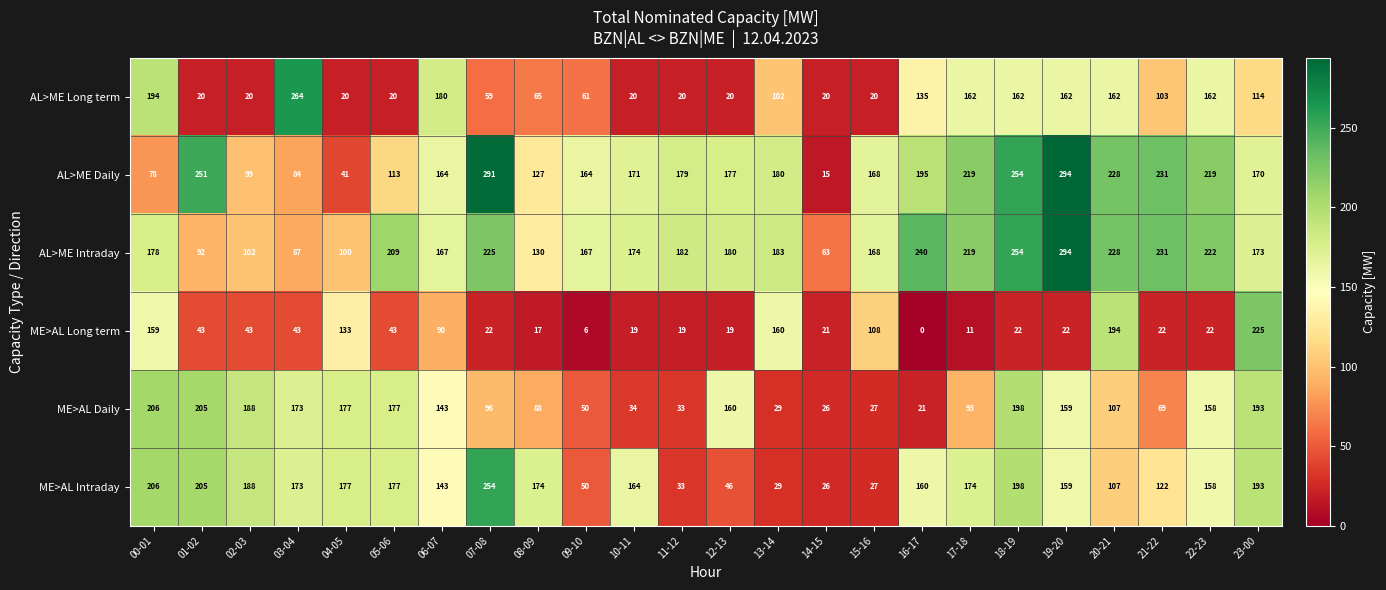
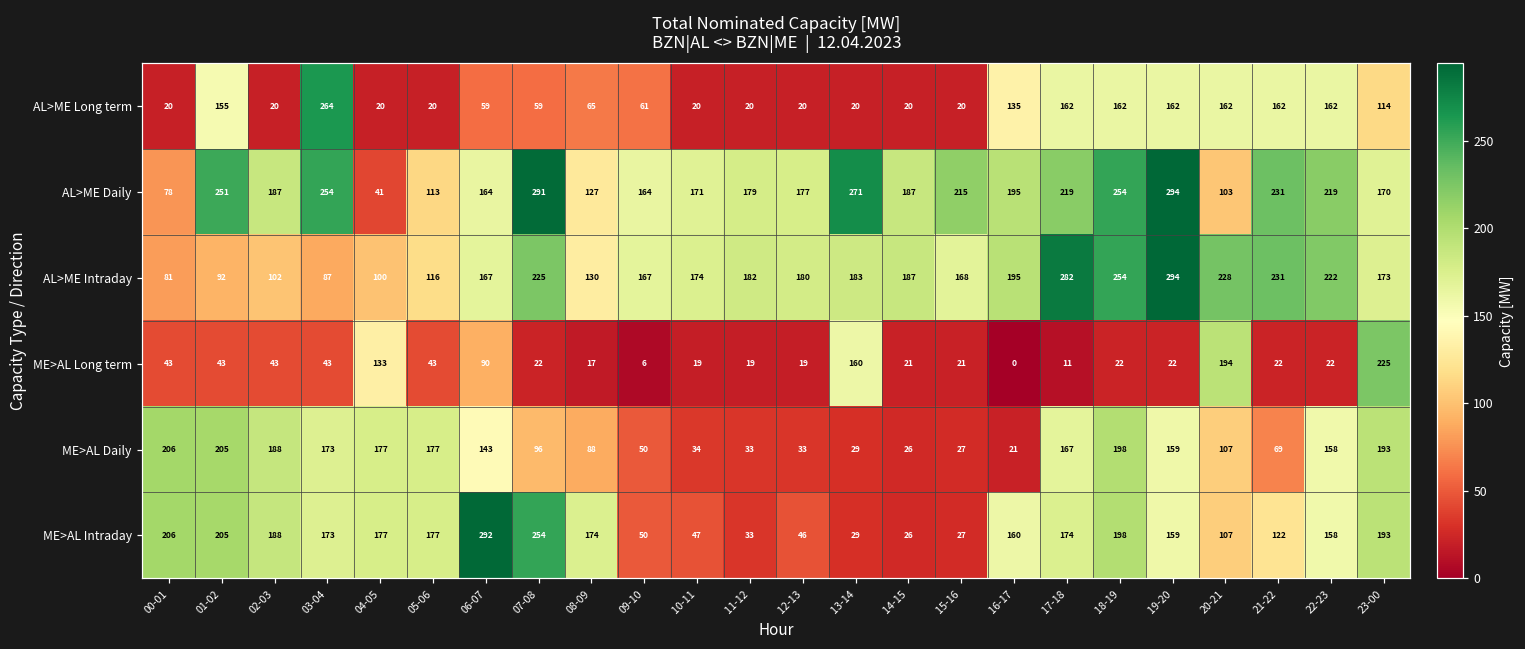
  {
    "AL>ME Long term": {
-     "00-01": 194,
-     "01-02": 20,
+     "00-01": 20,
+     "01-02": 155,
      "02-03": 20,
      "03-04": 264,
      "04-05": 20,
      "05-06": 20,
-     "06-07": 180,
+     "06-07": 59,
      "07-08": 59,
      "08-09": 65,
      "09-10": 61,
      "10-11": 20,
      "11-12": 20,
      "12-13": 20,
-     "13-14": 102,
+     "13-14": 20,
      "14-15": 20,
      "15-16": 20,
      "16-17": 135,
      "17-18": 162,
      "18-19": 162,
      "19-20": 162,
      "20-21": 162,
-     "21-22": 103,
+     "21-22": 162,
      "22-23": 162,
      "23-00": 114
    },
    "AL>ME Daily": {
      "00-01": 78,
      "01-02": 251,
-     "02-03": 99,
-     "03-04": 84,
+     "02-03": 187,
+     "03-04": 254,
      "04-05": 41,
      "05-06": 113,
      "06-07": 164,
      "07-08": 291,
      "08-09": 127,
      "09-10": 164,
      "10-11": 171,
      "11-12": 179,
      "12-13": 177,
-     "13-14": 180,
-     "14-15": 15,
-     "15-16": 168,
+     "13-14": 271,
+     "14-15": 187,
+     "15-16": 215,
      "16-17": 195,
      "17-18": 219,
      "18-19": 254,
      "19-20": 294,
-     "20-21": 228,
+     "20-21": 103,
      "21-22": 231,
      "22-23": 219,
      "23-00": 170
    },
    "AL>ME Intraday": {
-     "00-01": 178,
+     "00-01": 81,
      "01-02": 92,
      "02-03": 102,
      "03-04": 87,
      "04-05": 100,
-     "05-06": 209,
+     "05-06": 116,
      "06-07": 167,
      "07-08": 225,
      "08-09": 130,
      "09-10": 167,
      "10-11": 174,
      "11-12": 182,
      "12-13": 180,
      "13-14": 183,
-     "14-15": 63,
+     "14-15": 187,
      "15-16": 168,
-     "16-17": 240,
-     "17-18": 219,
+     "16-17": 195,
+     "17-18": 282,
      "18-19": 254,
      "19-20": 294,
      "20-21": 228,
      "21-22": 231,
      "22-23": 222,
      "23-00": 173
    },
    "ME>AL Long term": {
-     "00-01": 159,
+     "00-01": 43,
      "01-02": 43,
      "02-03": 43,
      "03-04": 43,
      "04-05": 133,
      "05-06": 43,
      "06-07": 90,
      "07-08": 22,
      "08-09": 17,
      "09-10": 6,
      "10-11": 19,
      "11-12": 19,
      "12-13": 19,
      "13-14": 160,
      "14-15": 21,
-     "15-16": 108,
+     "15-16": 21,
      "16-17": 0,
      "17-18": 11,
      "18-19": 22,
      "19-20": 22,
      "20-21": 194,
      "21-22": 22,
      "22-23": 22,
      "23-00": 225
    },
    "ME>AL Daily": {
      "00-01": 206,
      "01-02": 205,
      "02-03": 188,
      "03-04": 173,
      "04-05": 177,
      "05-06": 177,
      "06-07": 143,
      "07-08": 96,
      "08-09": 88,
      "09-10": 50,
      "10-11": 34,
      "11-12": 33,
-     "12-13": 160,
+     "12-13": 33,
      "13-14": 29,
      "14-15": 26,
      "15-16": 27,
      "16-17": 21,
-     "17-18": 93,
+     "17-18": 167,
      "18-19": 198,
      "19-20": 159,
      "20-21": 107,
      "21-22": 69,
      "22-23": 158,
      "23-00": 193
    },
    "ME>AL Intraday": {
      "00-01": 206,
      "01-02": 205,
      "02-03": 188,
      "03-04": 173,
      "04-05": 177,
      "05-06": 177,
-     "06-07": 143,
+     "06-07": 292,
      "07-08": 254,
      "08-09": 174,
      "09-10": 50,
-     "10-11": 164,
+     "10-11": 47,
      "11-12": 33,
      "12-13": 46,
      "13-14": 29,
      "14-15": 26,
      "15-16": 27,
      "16-17": 160,
      "17-18": 174,
      "18-19": 198,
      "19-20": 159,
      "20-21": 107,
      "21-22": 122,
      "22-23": 158,
      "23-00": 193
    }
  }
